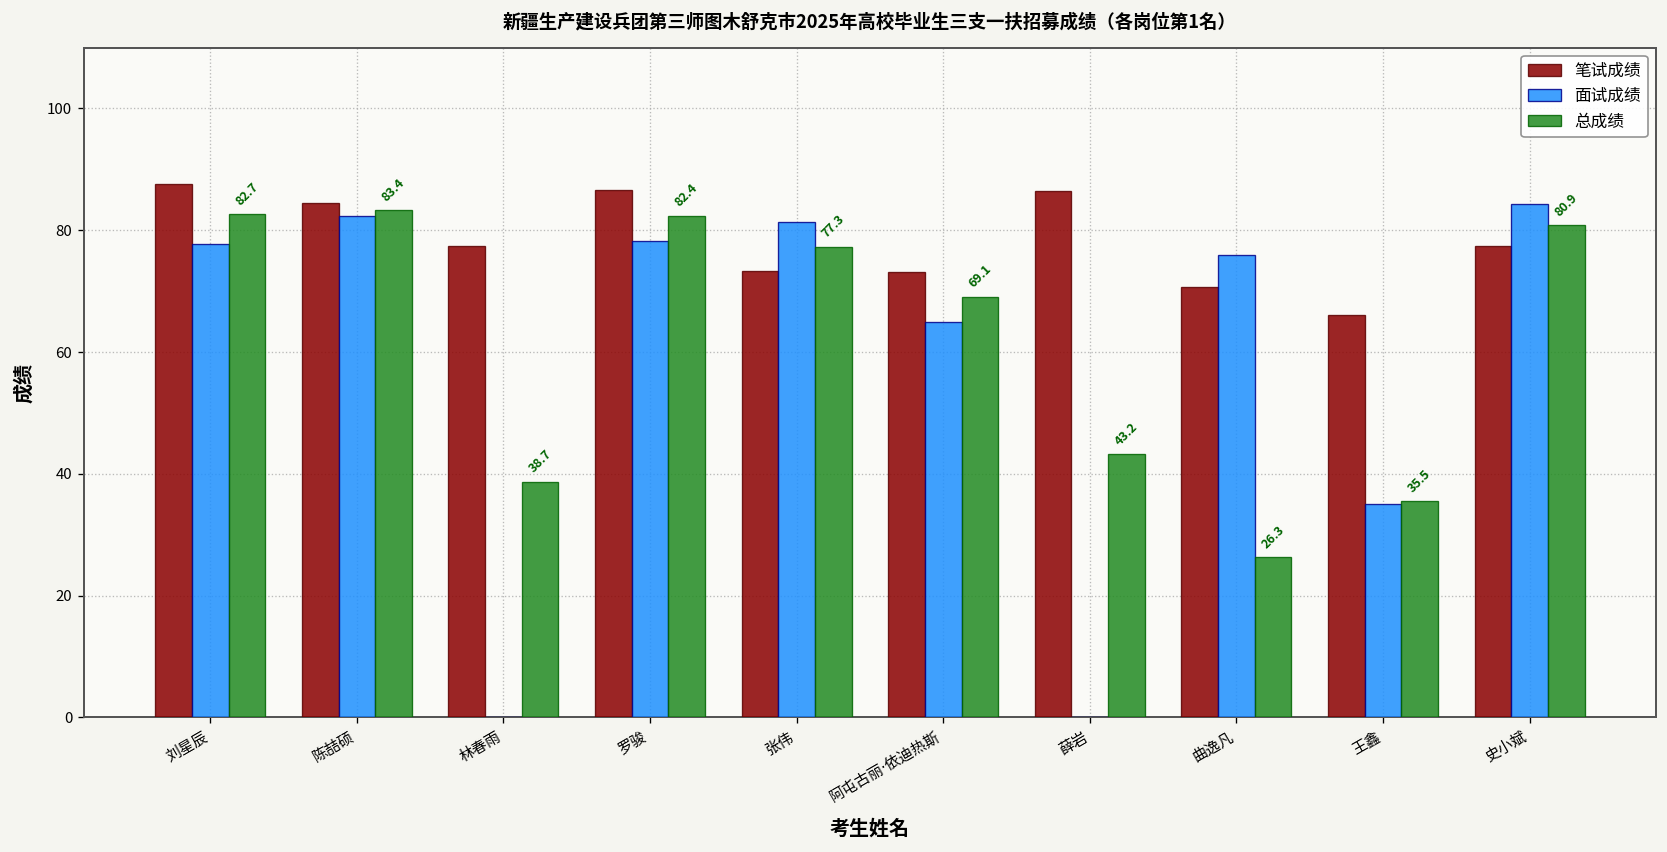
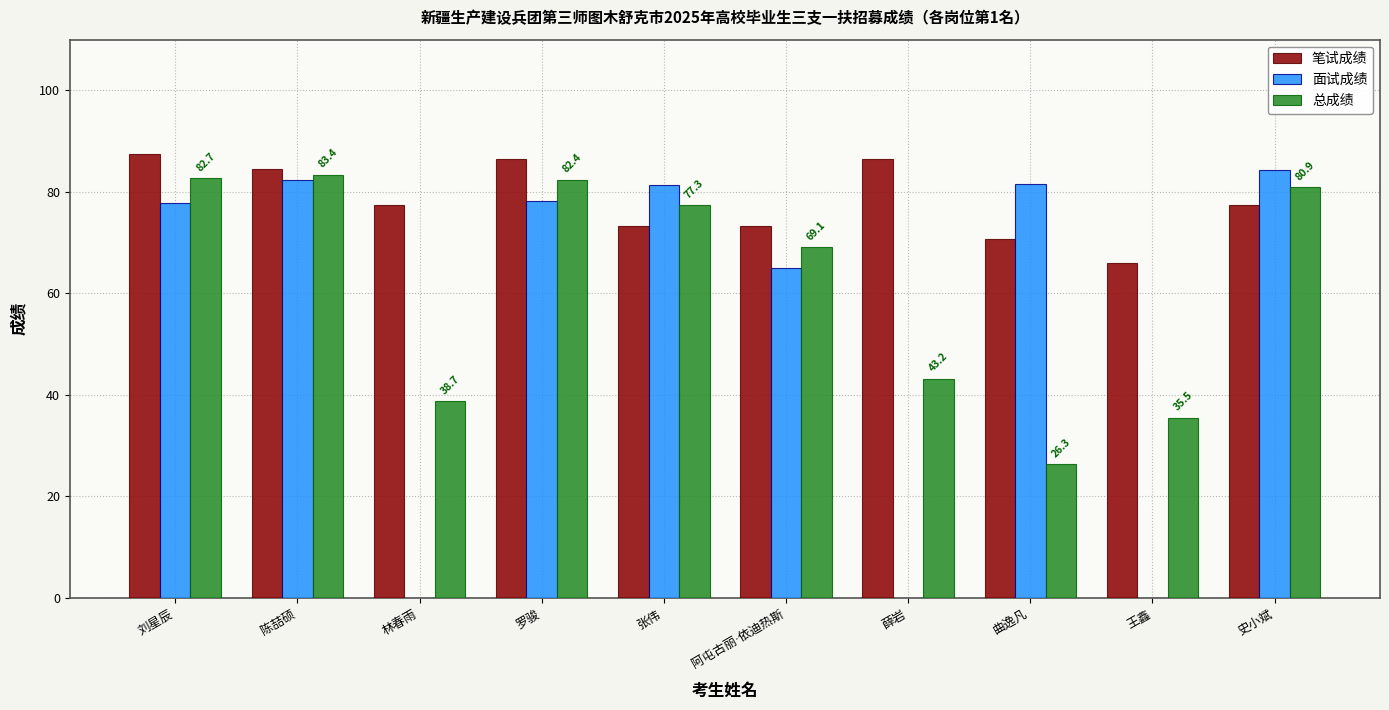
  {
    "笔试成绩": {
      "刘星辰": 88,
      "陈喆硕": 84,
      "林春雨": 77,
      "罗骏": 87,
      "张伟": 73,
      "阿屯古丽·依迪热斯": 73,
      "薛岩": 86,
      "曲逸凡": 71,
      "王鑫": 66,
      "史小斌": 77
    },
    "面试成绩": {
      "刘星辰": 78,
      "陈喆硕": 82,
      "林春雨": 0,
      "罗骏": 78,
      "张伟": 81,
      "阿屯古丽·依迪热斯": 65,
      "薛岩": 0,
-     "曲逸凡": 76,
-     "王鑫": 35,
+     "曲逸凡": 81,
+     "王鑫": 0,
      "史小斌": 84
    },
    "总成绩": {
      "刘星辰": 82.7,
      "陈喆硕": 83.4,
      "林春雨": 38.7,
      "罗骏": 82.4,
      "张伟": 77.3,
      "阿屯古丽·依迪热斯": 69.1,
      "薛岩": 43.2,
      "曲逸凡": 26.3,
      "王鑫": 35.5,
      "史小斌": 80.9
    }
  }
